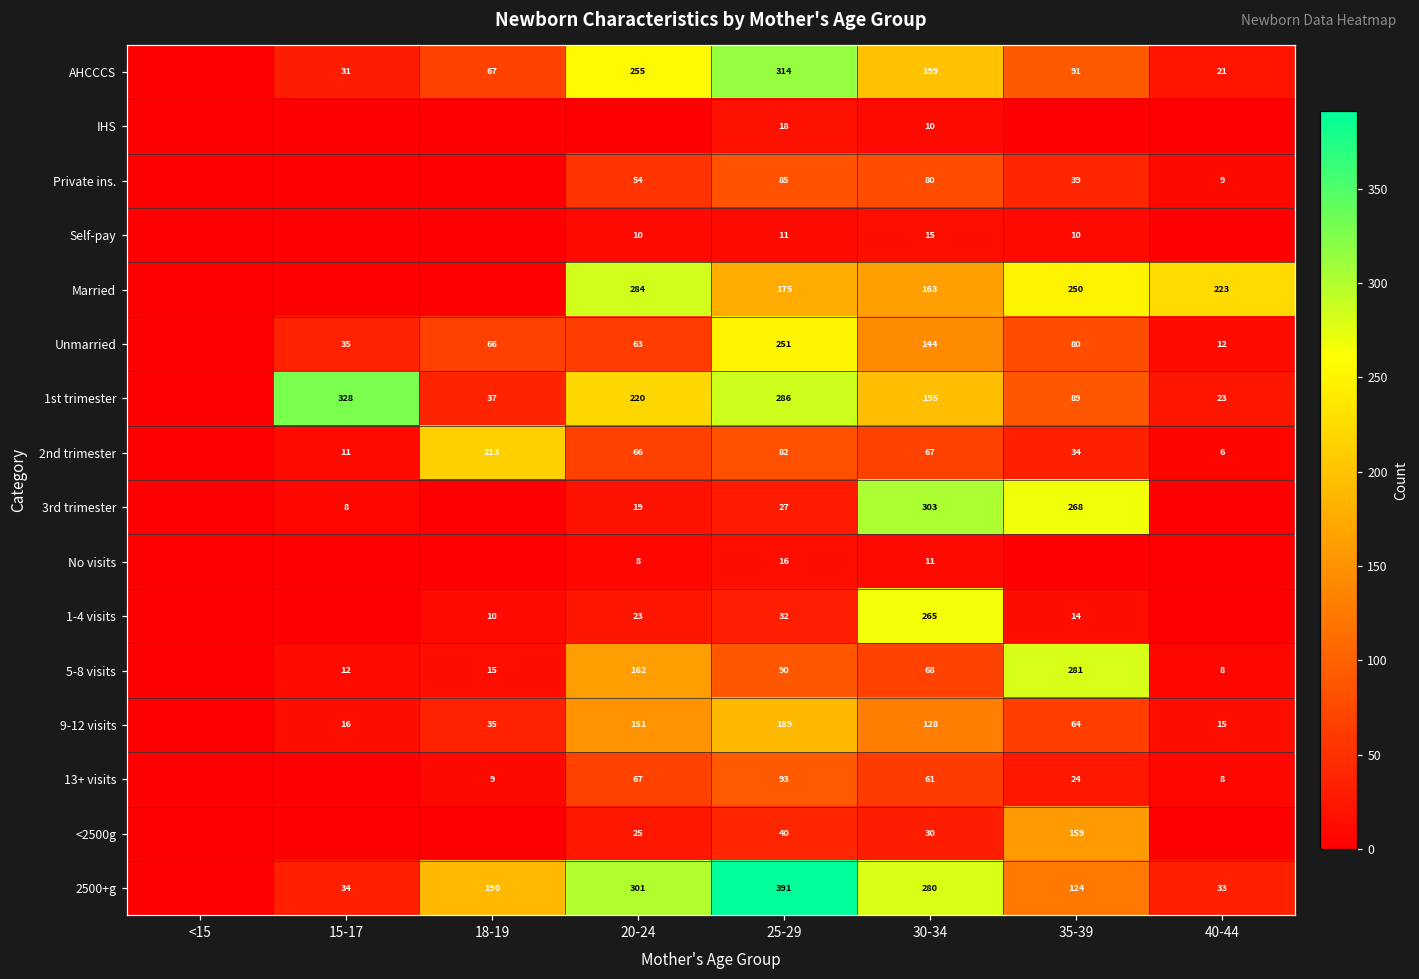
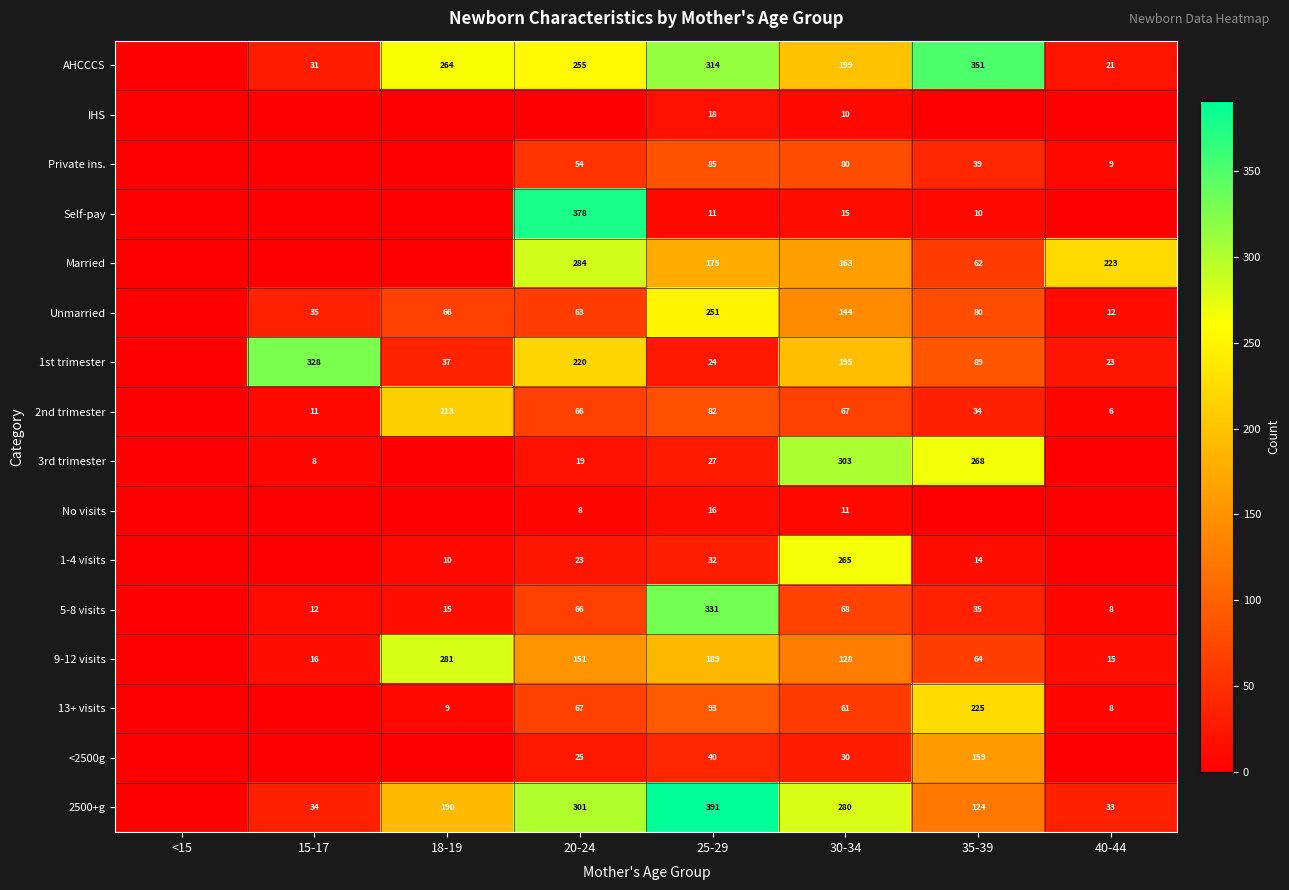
  {
    "AHCCCS": {
      "15-17": 31,
-     "18-19": 67,
+     "18-19": 264,
      "20-24": 255,
      "25-29": 314,
      "30-34": 199,
-     "35-39": 91,
+     "35-39": 351,
      "40-44": 21
    },
    "IHS": {
      "25-29": 18,
      "30-34": 10
    },
    "Private ins.": {
      "20-24": 54,
      "25-29": 85,
      "30-34": 80,
      "35-39": 39,
      "40-44": 9
    },
    "Self-pay": {
-     "20-24": 10,
+     "20-24": 378,
      "25-29": 11,
      "30-34": 15,
      "35-39": 10
    },
    "Married": {
      "20-24": 284,
      "25-29": 175,
      "30-34": 163,
-     "35-39": 250,
+     "35-39": 62,
      "40-44": 223
    },
    "Unmarried": {
      "15-17": 35,
      "18-19": 66,
      "20-24": 63,
      "25-29": 251,
      "30-34": 144,
      "35-39": 80,
      "40-44": 12
    },
    "1st trimester": {
      "15-17": 328,
      "18-19": 37,
      "20-24": 220,
-     "25-29": 286,
+     "25-29": 24,
      "30-34": 195,
      "35-39": 89,
      "40-44": 23
    },
    "2nd trimester": {
      "15-17": 11,
      "18-19": 213,
      "20-24": 66,
      "25-29": 82,
      "30-34": 67,
      "35-39": 34,
      "40-44": 6
    },
    "3rd trimester": {
      "15-17": 8,
      "20-24": 19,
      "25-29": 27,
      "30-34": 303,
      "35-39": 268
    },
    "No visits": {
      "20-24": 8,
      "25-29": 16,
      "30-34": 11
    },
    "1-4 visits": {
      "18-19": 10,
      "20-24": 23,
      "25-29": 32,
      "30-34": 265,
      "35-39": 14
    },
    "5-8 visits": {
      "15-17": 12,
      "18-19": 15,
-     "20-24": 162,
-     "25-29": 90,
+     "20-24": 66,
+     "25-29": 331,
      "30-34": 68,
-     "35-39": 281,
+     "35-39": 35,
      "40-44": 8
    },
    "9-12 visits": {
      "15-17": 16,
-     "18-19": 35,
+     "18-19": 281,
      "20-24": 151,
      "25-29": 189,
      "30-34": 128,
      "35-39": 64,
      "40-44": 15
    },
    "13+ visits": {
      "18-19": 9,
      "20-24": 67,
      "25-29": 93,
      "30-34": 61,
-     "35-39": 24,
+     "35-39": 225,
      "40-44": 8
    },
    "<2500g": {
      "20-24": 25,
      "25-29": 40,
      "30-34": 30,
      "35-39": 159
    },
    "2500+g": {
      "15-17": 34,
      "18-19": 190,
      "20-24": 301,
      "25-29": 391,
      "30-34": 280,
      "35-39": 124,
      "40-44": 33
    }
  }
